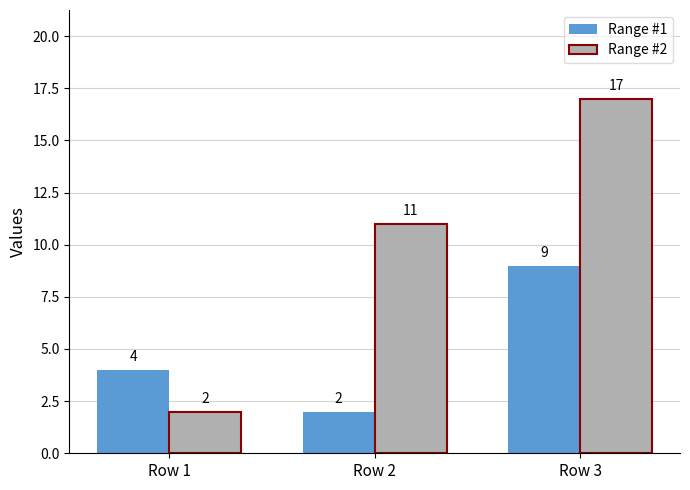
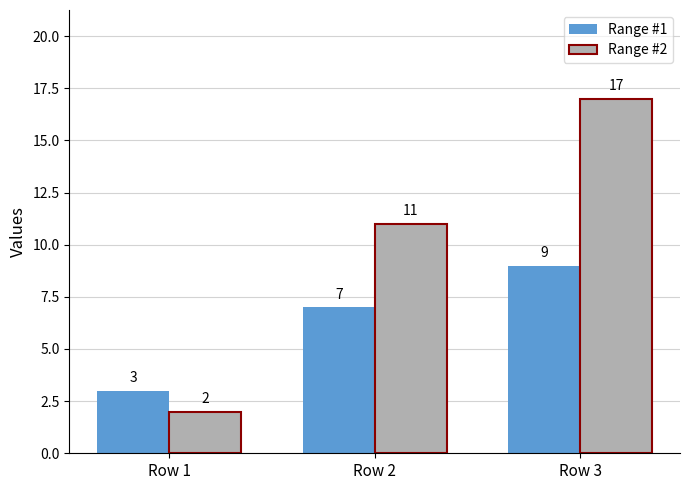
  {
    "Range #1": {
-     "Row 1": 4,
-     "Row 2": 2,
+     "Row 1": 3,
+     "Row 2": 7,
      "Row 3": 9
    },
    "Range #2": {
      "Row 1": 2,
      "Row 2": 11,
      "Row 3": 17
    }
  }
